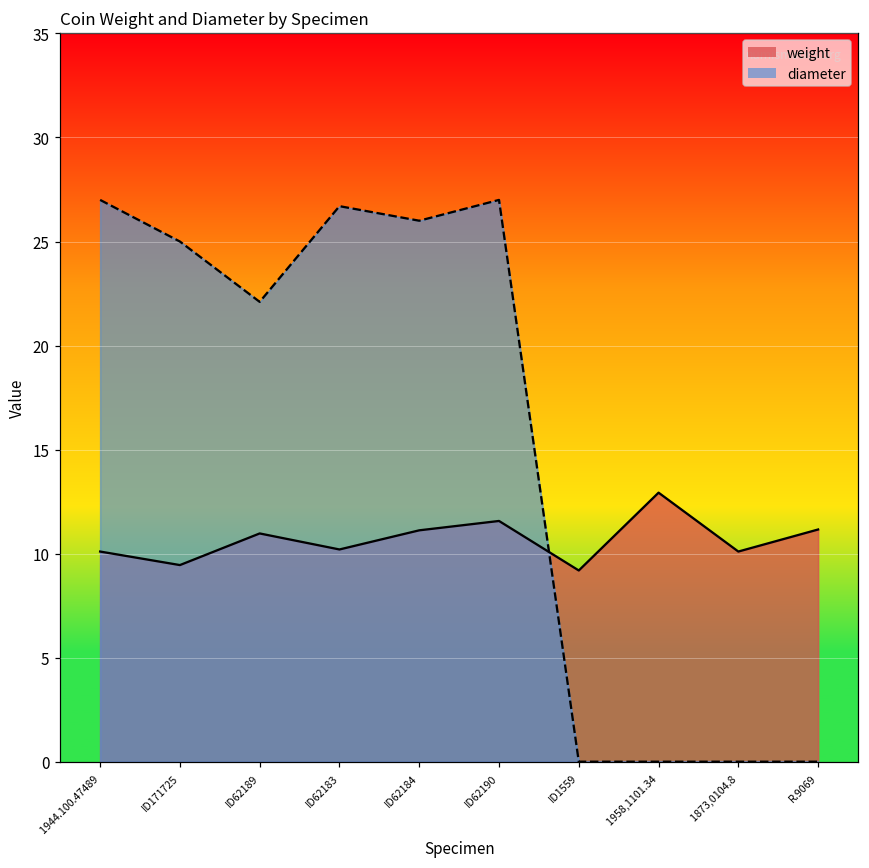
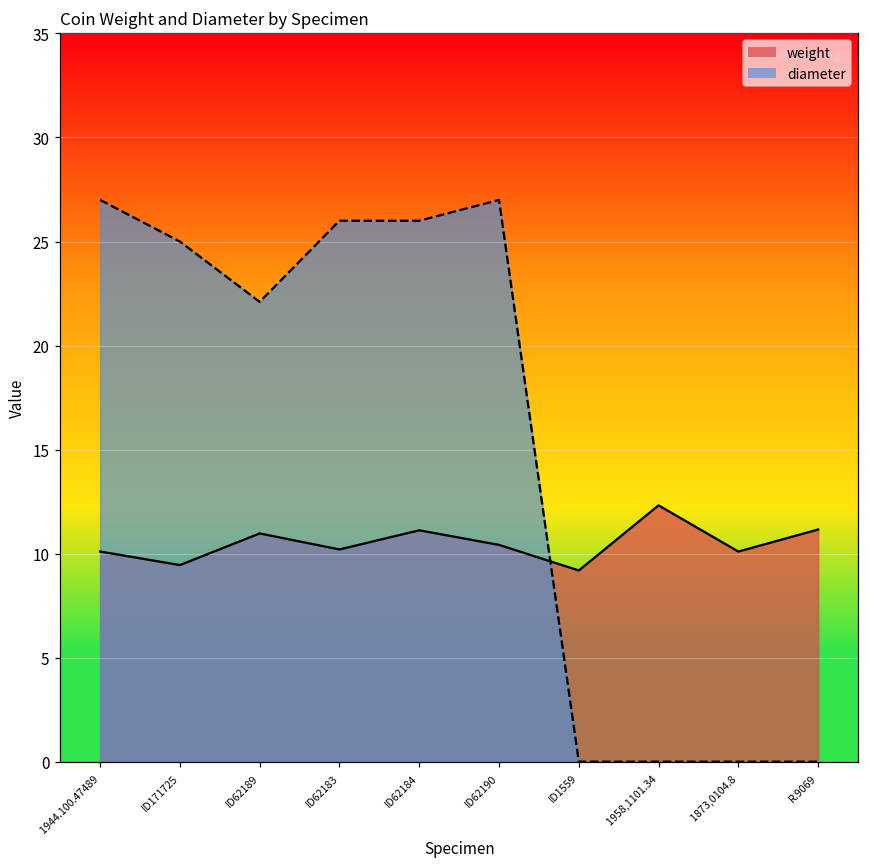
  {
    "weight": {
      "1944.100.47489": 10.1,
      "ID171725": 9.5,
      "ID62189": 11.0,
      "ID62183": 10.2,
      "ID62184": 11.1,
-     "ID62190": 11.6,
+     "ID62190": 10.4,
      "ID1559": 9.2,
-     "1958,1101.34": 12.9,
+     "1958,1101.34": 12.3,
      "1873,0104.8": 10.1,
      "R.9069": 11.2
    },
    "diameter": {
      "1944.100.47489": 27.0,
      "ID171725": 25.0,
      "ID62189": 22.1,
-     "ID62183": 26.7,
+     "ID62183": 26.0,
      "ID62184": 26.0,
      "ID62190": 27.0,
      "ID1559": 0.0,
      "1958,1101.34": 0.0,
      "1873,0104.8": 0.0,
      "R.9069": 0.0
    }
  }
